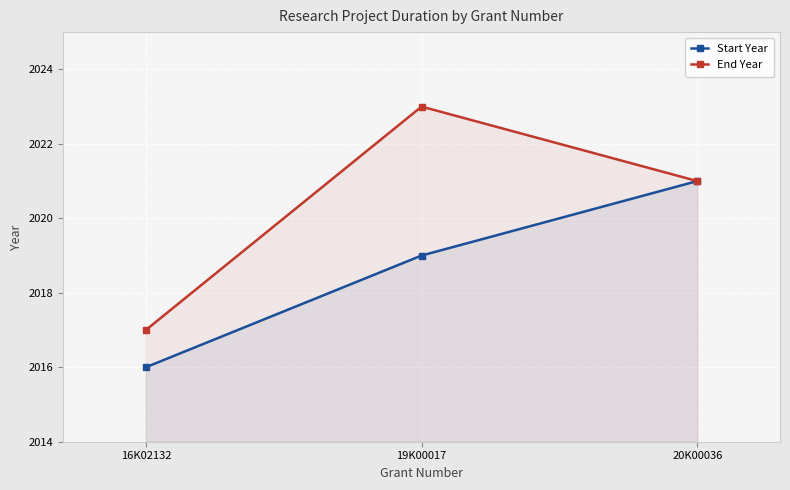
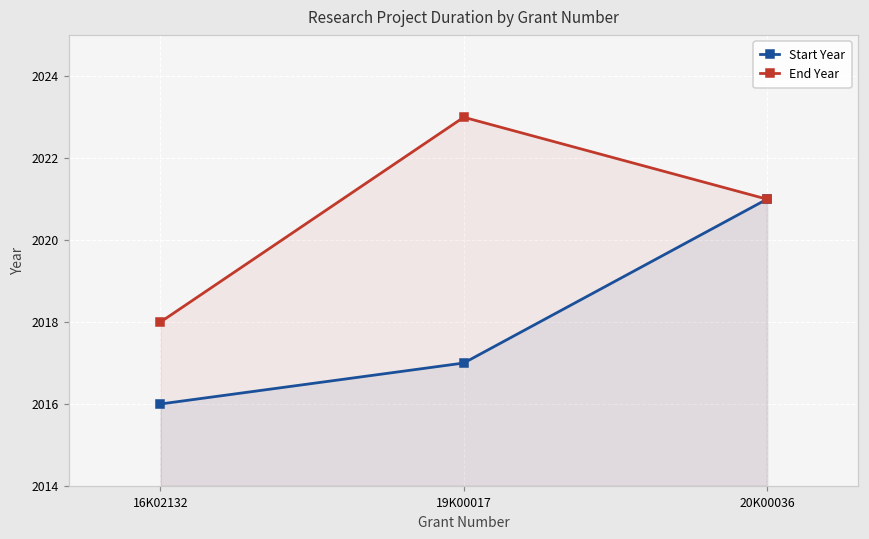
  {
    "Start Year": {
      "16K02132": 2016,
-     "19K00017": 2019
+     "19K00017": 2017
    },
    "End Year": {
-     "16K02132": 2017,
+     "16K02132": 2018,
      "19K00017": 2023
    }
  }
